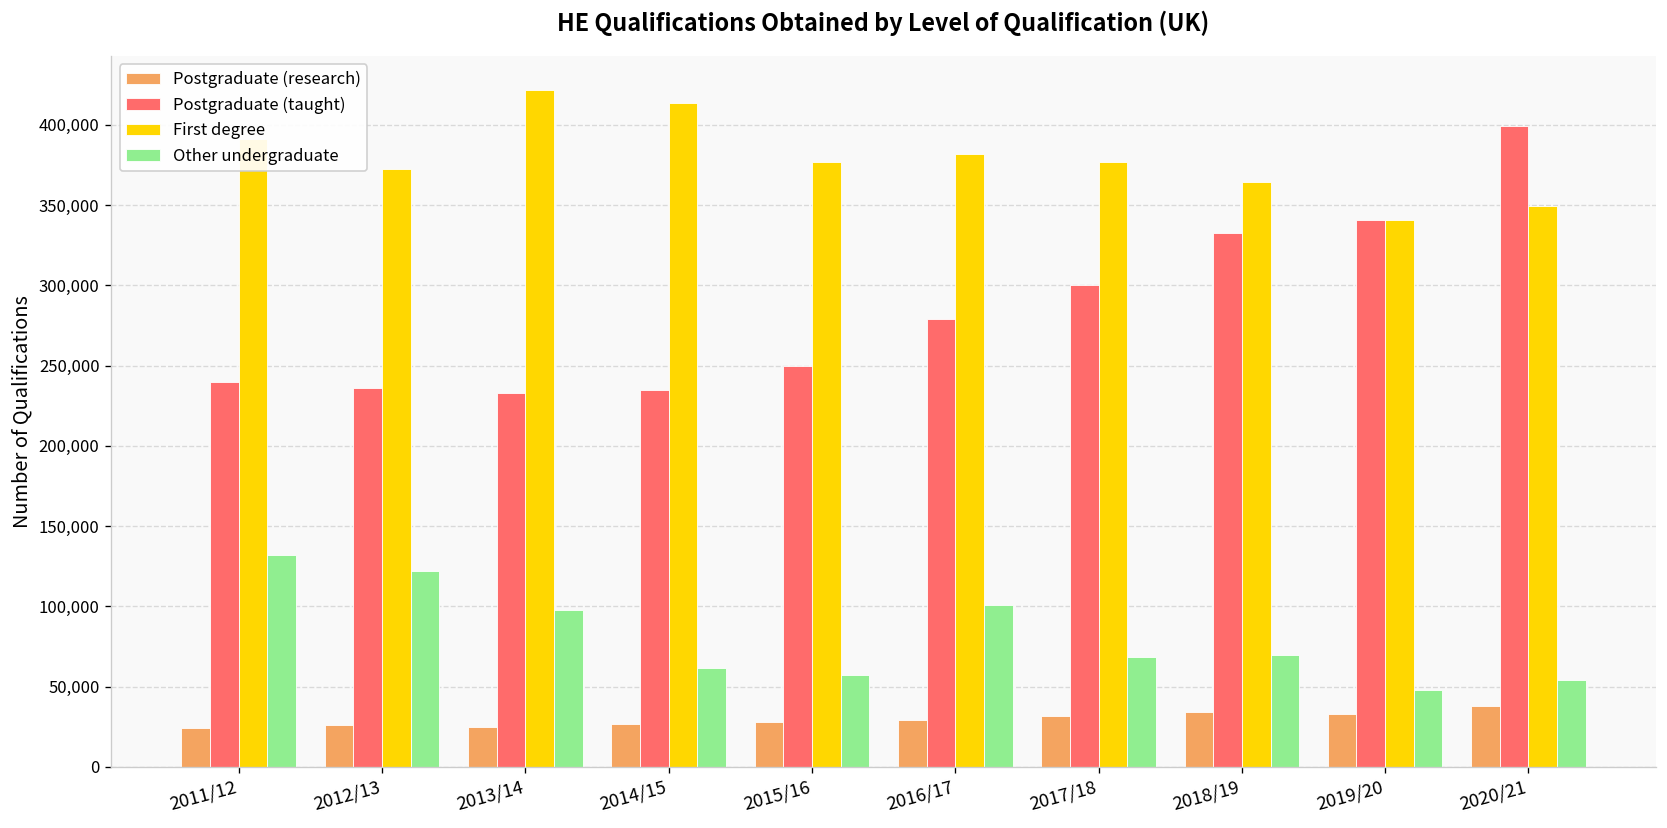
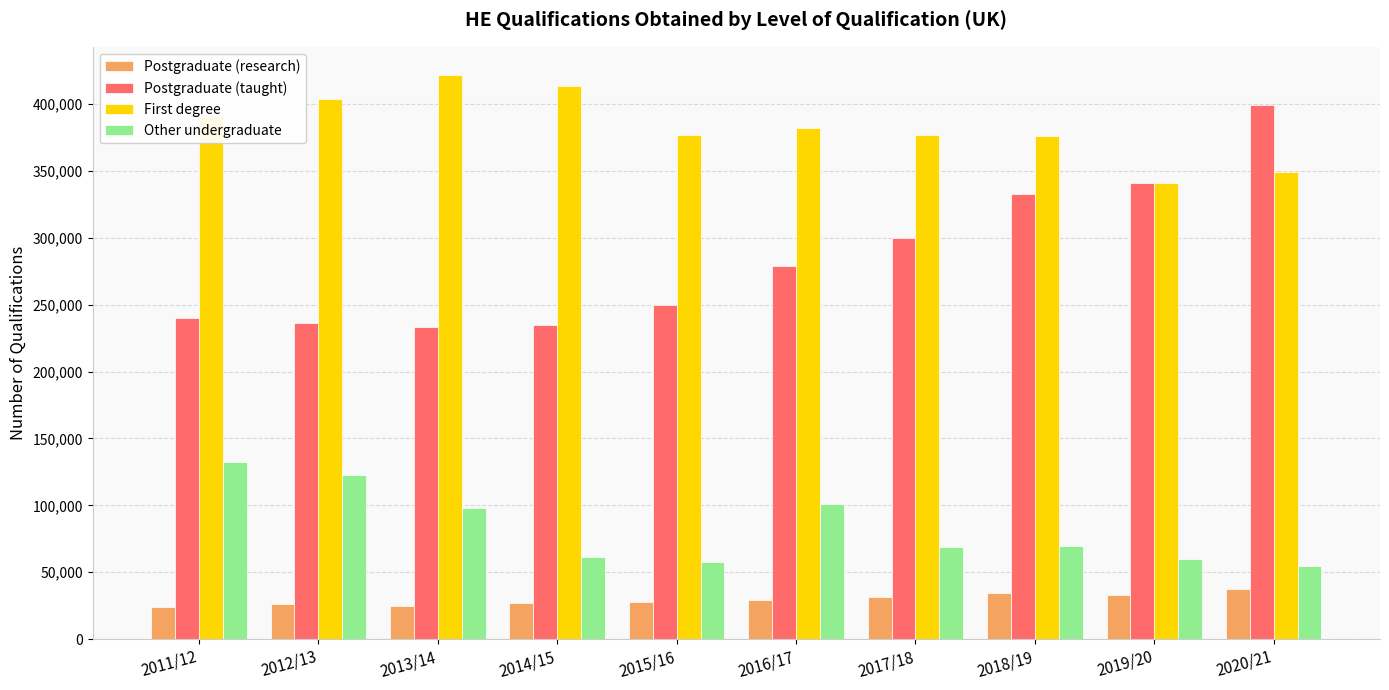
  {
    "First degree": {
-     "2012/13": "372,000",
+     "2012/13": "404,000",
      "2013/14": "422,000",
      "2014/15": "413,000",
      "2015/16": "377,000",
      "2016/17": "382,000",
      "2017/18": "377,000",
-     "2018/19": "364,000",
+     "2018/19": "376,000",
      "2019/20": "341,000",
      "2020/21": "349,000"
    },
    "Other undergraduate": {
      "2011/12": "132,000",
      "2012/13": "122,000",
      "2013/14": "98,000",
      "2014/15": "61,000",
      "2015/16": "58,000",
      "2016/17": "101,000",
      "2017/18": "69,000",
      "2018/19": "70,000",
-     "2019/20": "48,000",
+     "2019/20": "60,000",
      "2020/21": "54,000"
    }
  }
